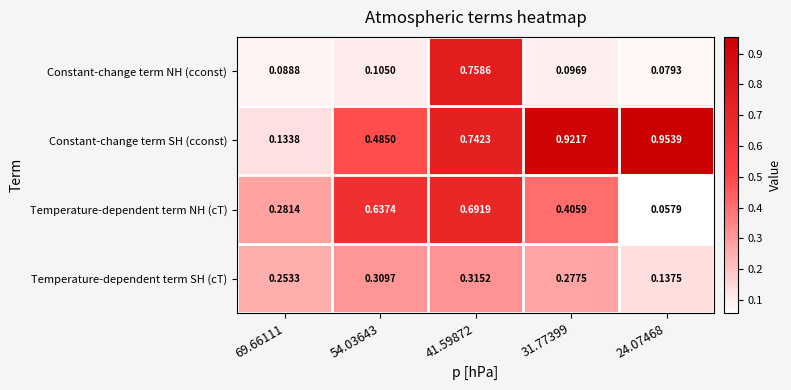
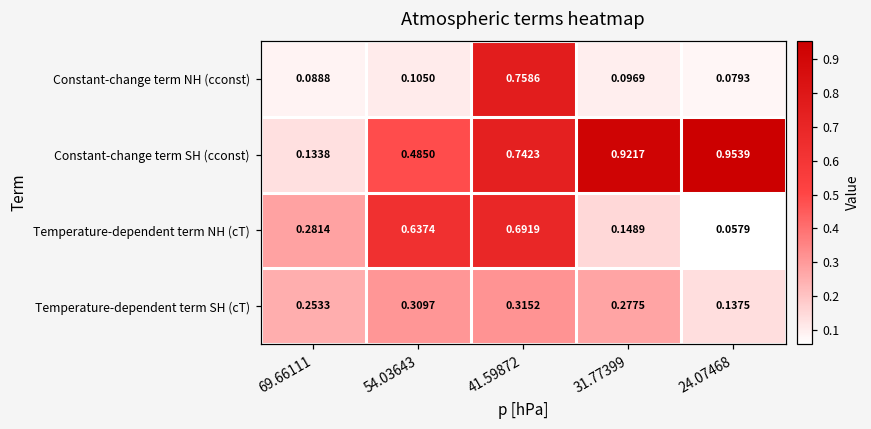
  {
    "Constant-change term NH (cconst)": {
      "69.66111": 0.0888,
      "54.03643": 0.1050,
      "41.59872": 0.7586,
      "31.77399": 0.0969,
      "24.07468": 0.0793
    },
    "Constant-change term SH (cconst)": {
      "69.66111": 0.1338,
      "54.03643": 0.4850,
      "41.59872": 0.7423,
      "31.77399": 0.9217,
      "24.07468": 0.9539
    },
    "Temperature-dependent term NH (cT)": {
      "69.66111": 0.2814,
      "54.03643": 0.6374,
      "41.59872": 0.6919,
-     "31.77399": 0.4059,
+     "31.77399": 0.1489,
      "24.07468": 0.0579
    },
    "Temperature-dependent term SH (cT)": {
      "69.66111": 0.2533,
      "54.03643": 0.3097,
      "41.59872": 0.3152,
      "31.77399": 0.2775,
      "24.07468": 0.1375
    }
  }
